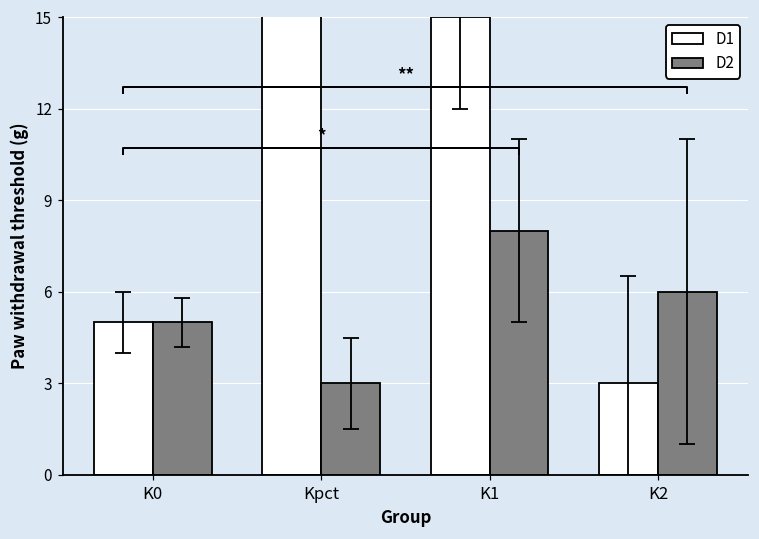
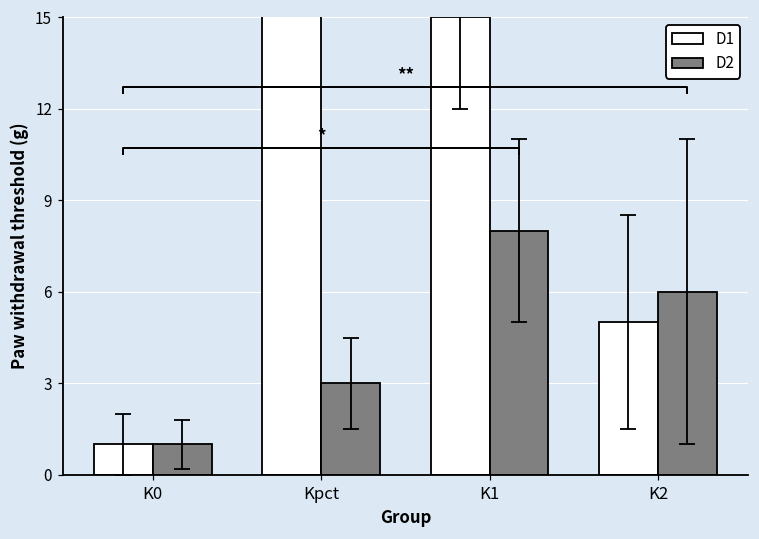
  {
    "D1": {
-     "K0": 5,
+     "K0": 1,
      "K1": 15,
-     "K2": 3
+     "K2": 5
    },
    "D2": {
-     "K0": 5,
+     "K0": 1,
      "Kpct": 3,
      "K1": 8,
      "K2": 6
    }
  }
